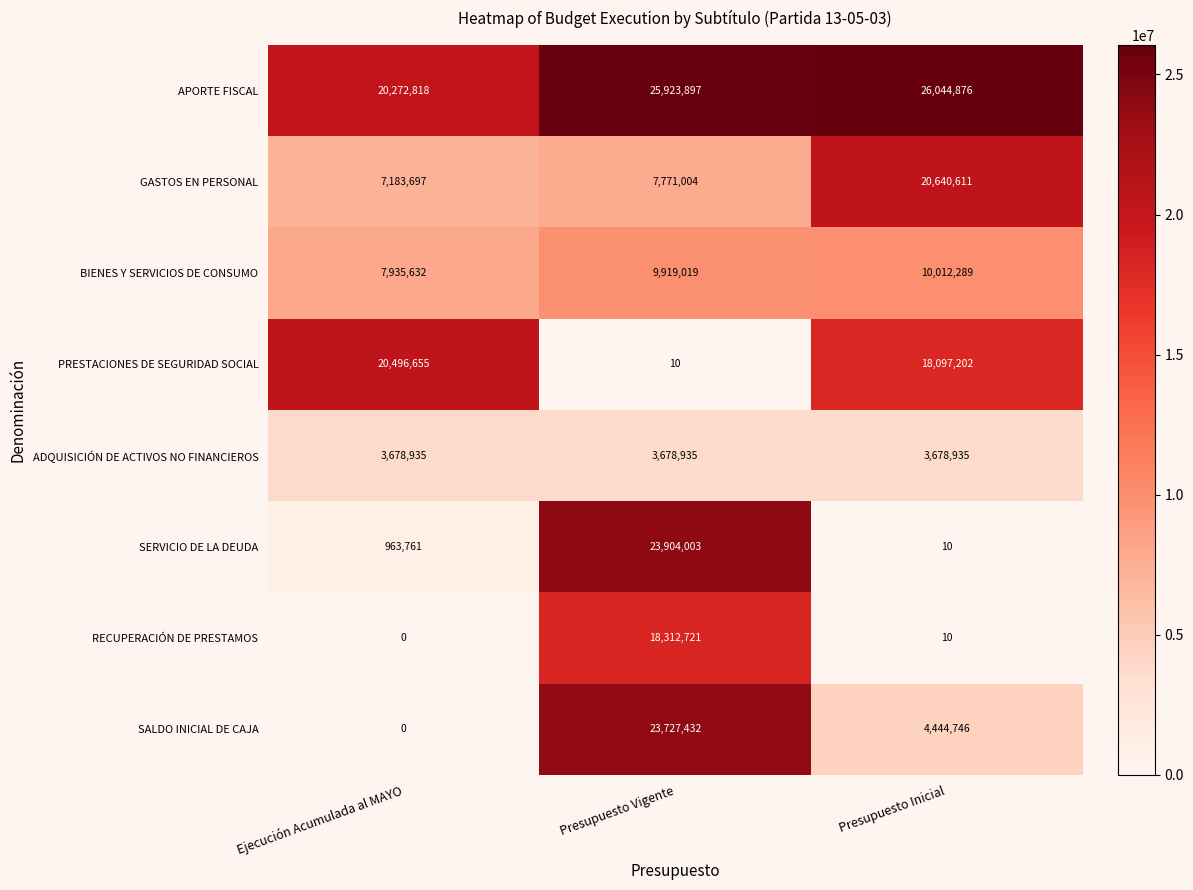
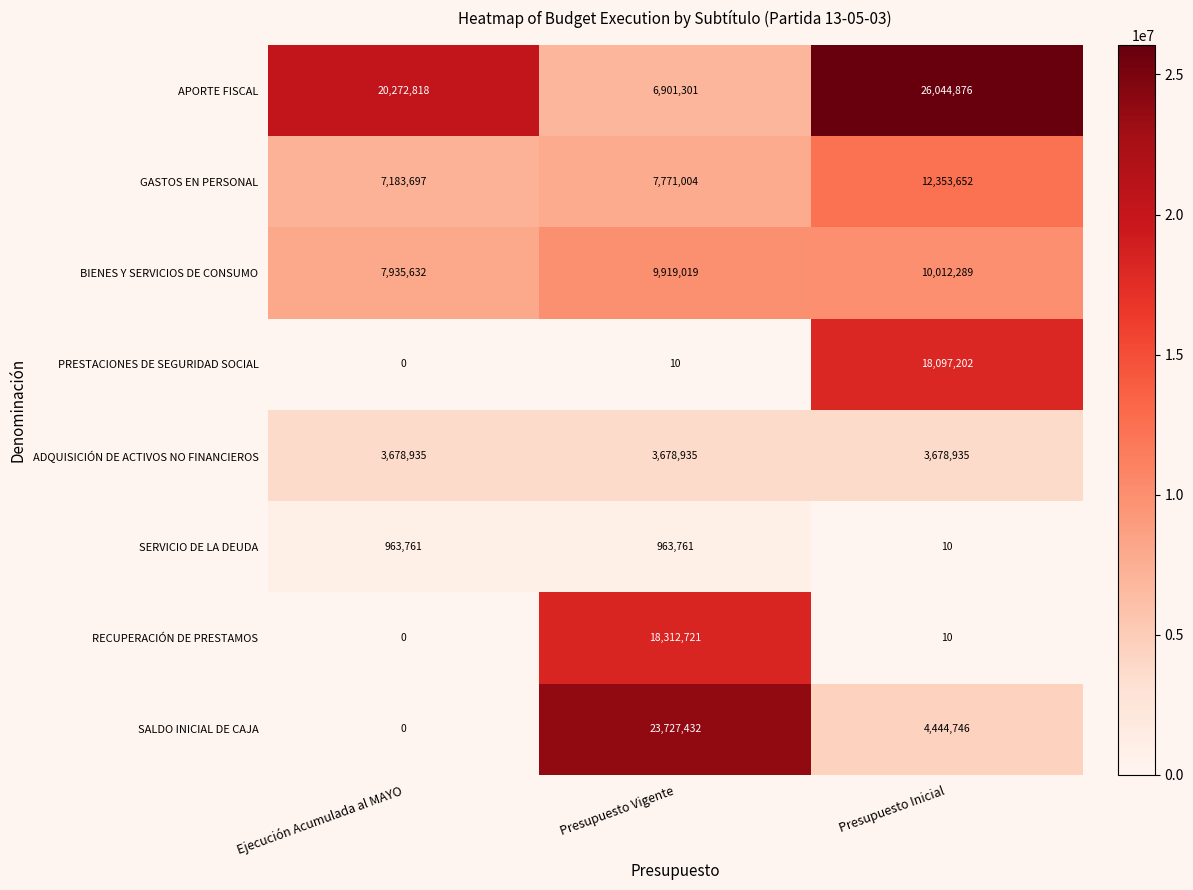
  {
    "APORTE FISCAL": {
      "Ejecución Acumulada al MAYO": "20,272,818",
-     "Presupuesto Vigente": "25,923,897",
+     "Presupuesto Vigente": "6,901,301",
      "Presupuesto Inicial": "26,044,876"
    },
    "GASTOS EN PERSONAL": {
      "Ejecución Acumulada al MAYO": "7,183,697",
      "Presupuesto Vigente": "7,771,004",
-     "Presupuesto Inicial": "20,640,611"
+     "Presupuesto Inicial": "12,353,652"
    },
    "BIENES Y SERVICIOS DE CONSUMO": {
      "Ejecución Acumulada al MAYO": "7,935,632",
      "Presupuesto Vigente": "9,919,019",
      "Presupuesto Inicial": "10,012,289"
    },
    "PRESTACIONES DE SEGURIDAD SOCIAL": {
-     "Ejecución Acumulada al MAYO": "20,496,655",
+     "Ejecución Acumulada al MAYO": "0",
      "Presupuesto Vigente": "10",
      "Presupuesto Inicial": "18,097,202"
    },
    "ADQUISICIÓN DE ACTIVOS NO FINANCIEROS": {
      "Ejecución Acumulada al MAYO": "3,678,935",
      "Presupuesto Vigente": "3,678,935",
      "Presupuesto Inicial": "3,678,935"
    },
    "SERVICIO DE LA DEUDA": {
      "Ejecución Acumulada al MAYO": "963,761",
-     "Presupuesto Vigente": "23,904,003",
+     "Presupuesto Vigente": "963,761",
      "Presupuesto Inicial": "10"
    },
    "RECUPERACIÓN DE PRESTAMOS": {
      "Ejecución Acumulada al MAYO": "0",
      "Presupuesto Vigente": "18,312,721",
      "Presupuesto Inicial": "10"
    },
    "SALDO INICIAL DE CAJA": {
      "Ejecución Acumulada al MAYO": "0",
      "Presupuesto Vigente": "23,727,432",
      "Presupuesto Inicial": "4,444,746"
    }
  }
